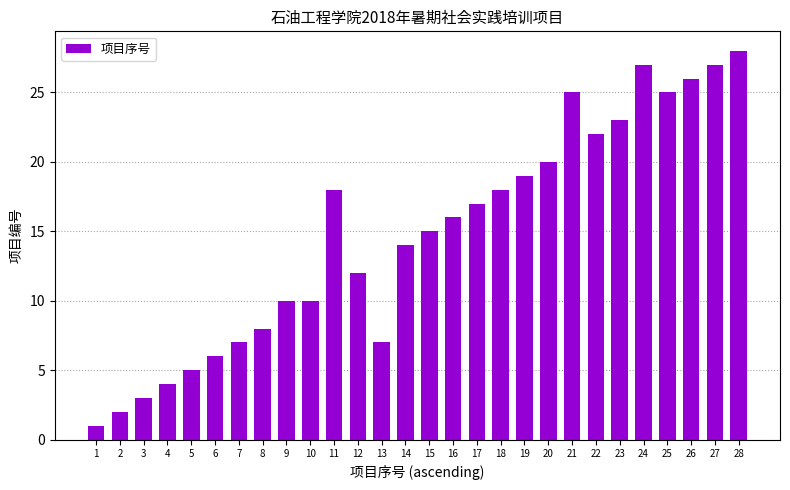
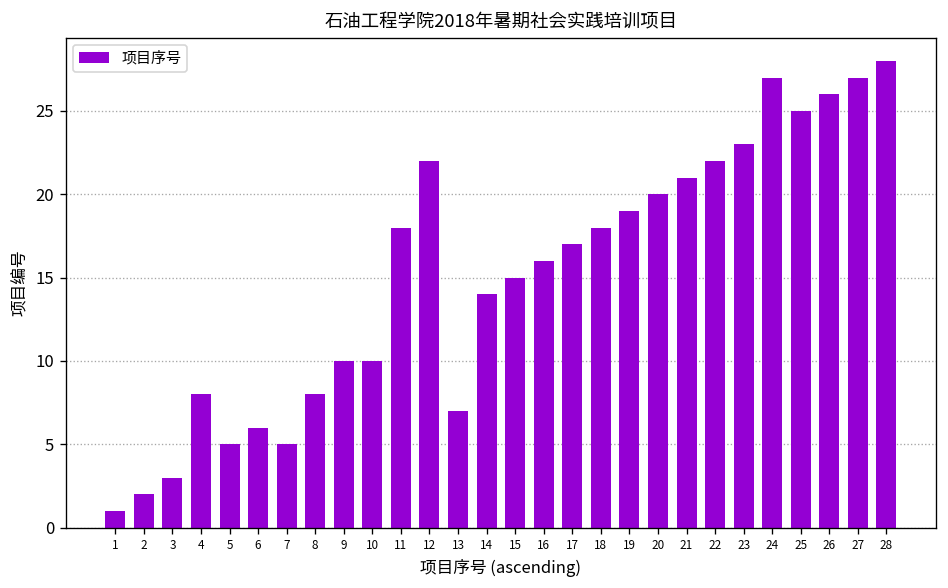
  {
    "1": 1,
    "2": 2,
    "3": 3,
-   "4": 4,
+   "4": 8,
    "5": 5,
    "6": 6,
-   "7": 7,
+   "7": 5,
    "8": 8,
    "9": 10,
    "10": 10,
    "11": 18,
-   "12": 12,
+   "12": 22,
    "13": 7,
    "14": 14,
    "15": 15,
    "16": 16,
    "17": 17,
    "18": 18,
    "19": 19,
    "20": 20,
-   "21": 25,
+   "21": 21,
    "22": 22,
    "23": 23,
    "24": 27,
    "25": 25,
    "26": 26,
    "27": 27,
    "28": 28
  }
